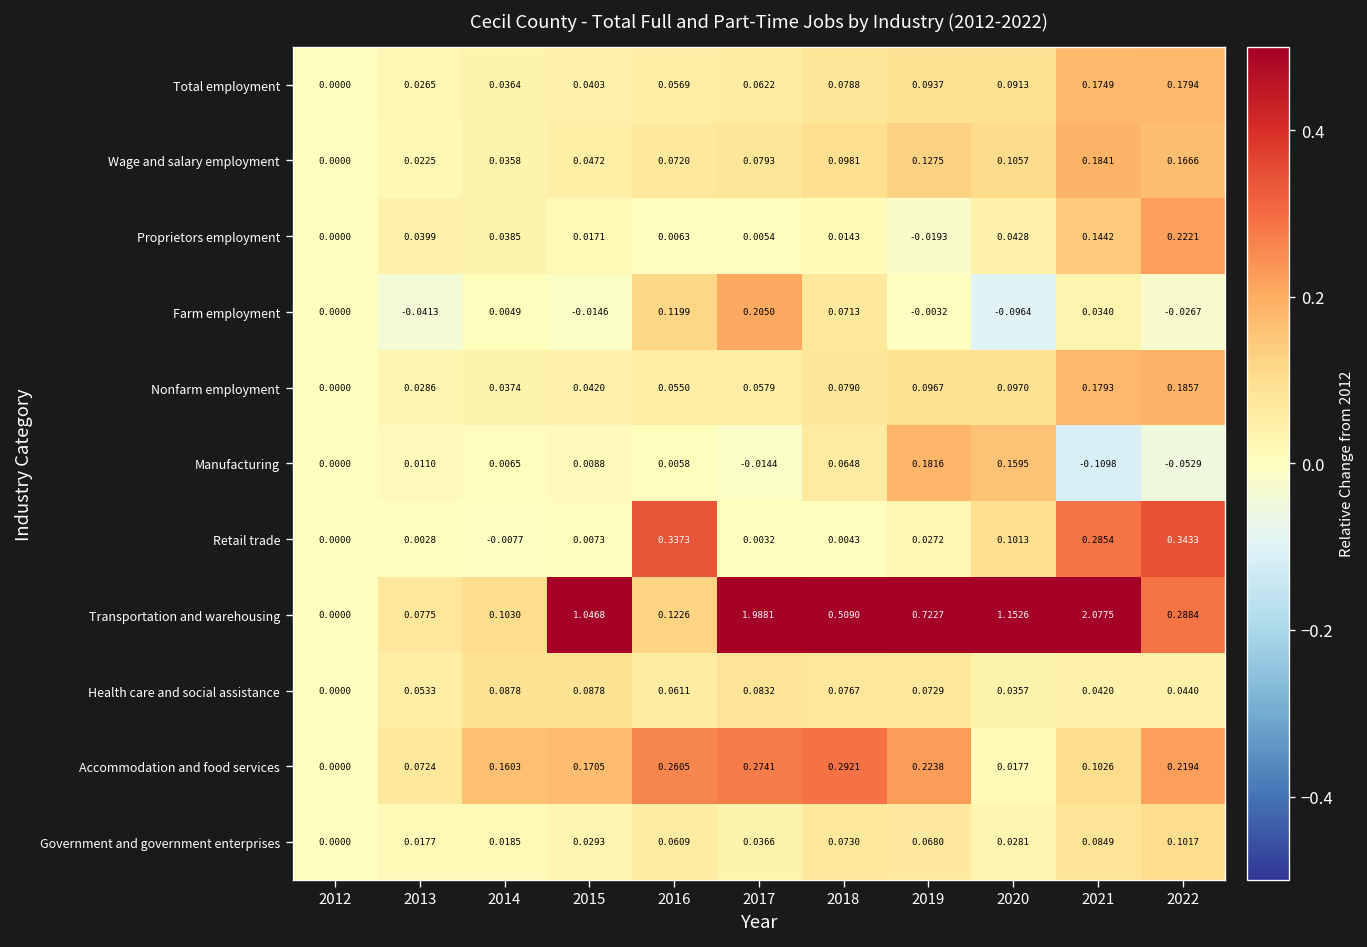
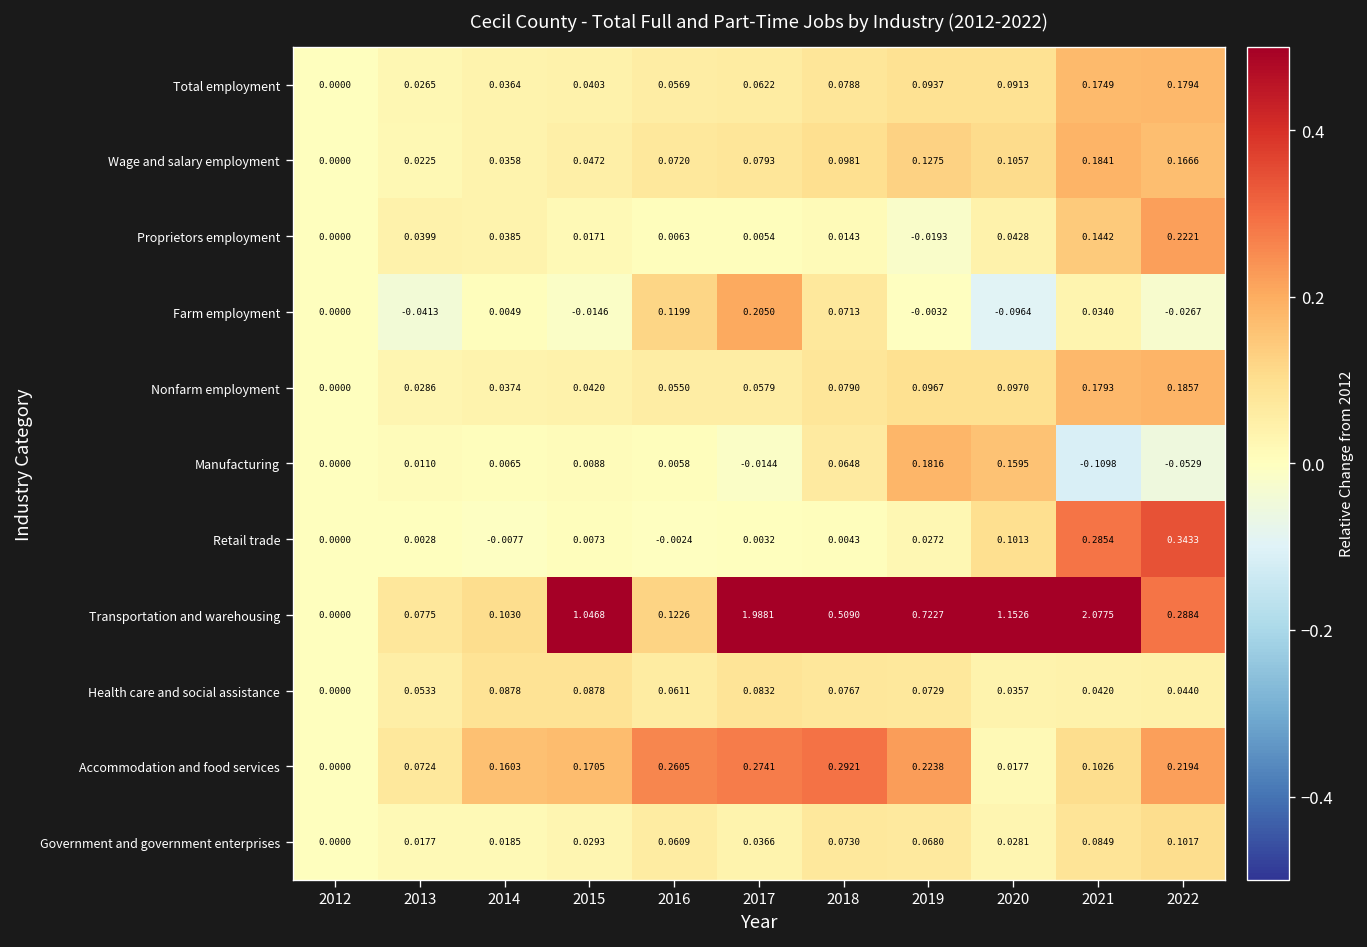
  {
    "Total employment": {
      "2012": 0.0000,
      "2013": 0.0265,
      "2014": 0.0364,
      "2015": 0.0403,
      "2016": 0.0569,
      "2017": 0.0622,
      "2018": 0.0788,
      "2019": 0.0937,
      "2020": 0.0913,
      "2021": 0.1749,
      "2022": 0.1794
    },
    "Wage and salary employment": {
      "2012": 0.0000,
      "2013": 0.0225,
      "2014": 0.0358,
      "2015": 0.0472,
      "2016": 0.0720,
      "2017": 0.0793,
      "2018": 0.0981,
      "2019": 0.1275,
      "2020": 0.1057,
      "2021": 0.1841,
      "2022": 0.1666
    },
    "Proprietors employment": {
      "2012": 0.0000,
      "2013": 0.0399,
      "2014": 0.0385,
      "2015": 0.0171,
      "2016": 0.0063,
      "2017": 0.0054,
      "2018": 0.0143,
      "2019": -0.0193,
      "2020": 0.0428,
      "2021": 0.1442,
      "2022": 0.2221
    },
    "Farm employment": {
      "2012": 0.0000,
      "2013": -0.0413,
      "2014": 0.0049,
      "2015": -0.0146,
      "2016": 0.1199,
      "2017": 0.2050,
      "2018": 0.0713,
      "2019": -0.0032,
      "2020": -0.0964,
      "2021": 0.0340,
      "2022": -0.0267
    },
    "Nonfarm employment": {
      "2012": 0.0000,
      "2013": 0.0286,
      "2014": 0.0374,
      "2015": 0.0420,
      "2016": 0.0550,
      "2017": 0.0579,
      "2018": 0.0790,
      "2019": 0.0967,
      "2020": 0.0970,
      "2021": 0.1793,
      "2022": 0.1857
    },
    "Manufacturing": {
      "2012": 0.0000,
      "2013": 0.0110,
      "2014": 0.0065,
      "2015": 0.0088,
      "2016": 0.0058,
      "2017": -0.0144,
      "2018": 0.0648,
      "2019": 0.1816,
      "2020": 0.1595,
      "2021": -0.1098,
      "2022": -0.0529
    },
    "Retail trade": {
      "2012": 0.0000,
      "2013": 0.0028,
      "2014": -0.0077,
      "2015": 0.0073,
-     "2016": 0.3373,
+     "2016": -0.0024,
      "2017": 0.0032,
      "2018": 0.0043,
      "2019": 0.0272,
      "2020": 0.1013,
      "2021": 0.2854,
      "2022": 0.3433
    },
    "Transportation and warehousing": {
      "2012": 0.0000,
      "2013": 0.0775,
      "2014": 0.1030,
      "2015": 1.0468,
      "2016": 0.1226,
      "2017": 1.9881,
      "2018": 0.5090,
      "2019": 0.7227,
      "2020": 1.1526,
      "2021": 2.0775,
      "2022": 0.2884
    },
    "Health care and social assistance": {
      "2012": 0.0000,
      "2013": 0.0533,
      "2014": 0.0878,
      "2015": 0.0878,
      "2016": 0.0611,
      "2017": 0.0832,
      "2018": 0.0767,
      "2019": 0.0729,
      "2020": 0.0357,
      "2021": 0.0420,
      "2022": 0.0440
    },
    "Accommodation and food services": {
      "2012": 0.0000,
      "2013": 0.0724,
      "2014": 0.1603,
      "2015": 0.1705,
      "2016": 0.2605,
      "2017": 0.2741,
      "2018": 0.2921,
      "2019": 0.2238,
      "2020": 0.0177,
      "2021": 0.1026,
      "2022": 0.2194
    },
    "Government and government enterprises": {
      "2012": 0.0000,
      "2013": 0.0177,
      "2014": 0.0185,
      "2015": 0.0293,
      "2016": 0.0609,
      "2017": 0.0366,
      "2018": 0.0730,
      "2019": 0.0680,
      "2020": 0.0281,
      "2021": 0.0849,
      "2022": 0.1017
    }
  }
